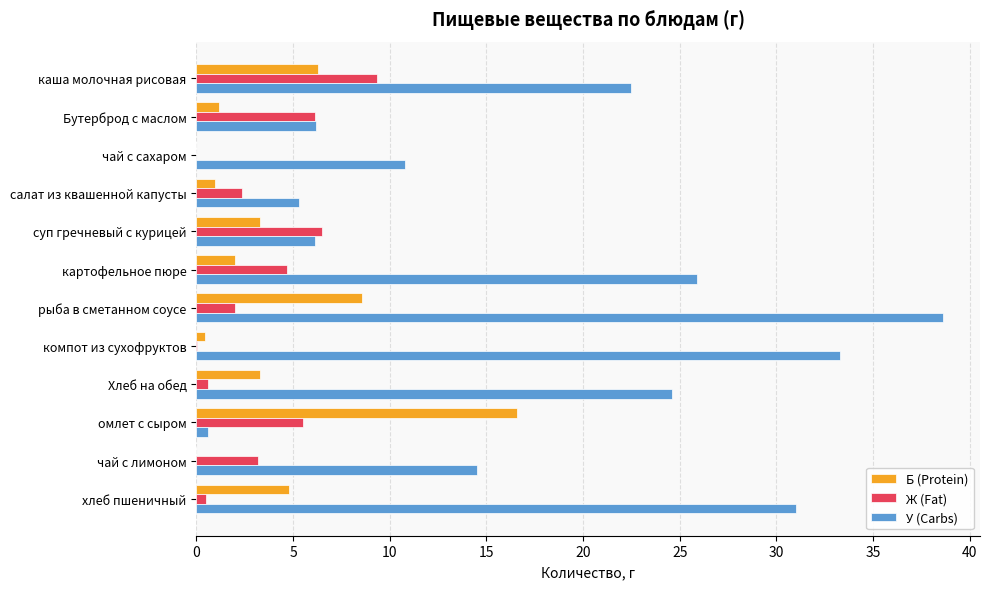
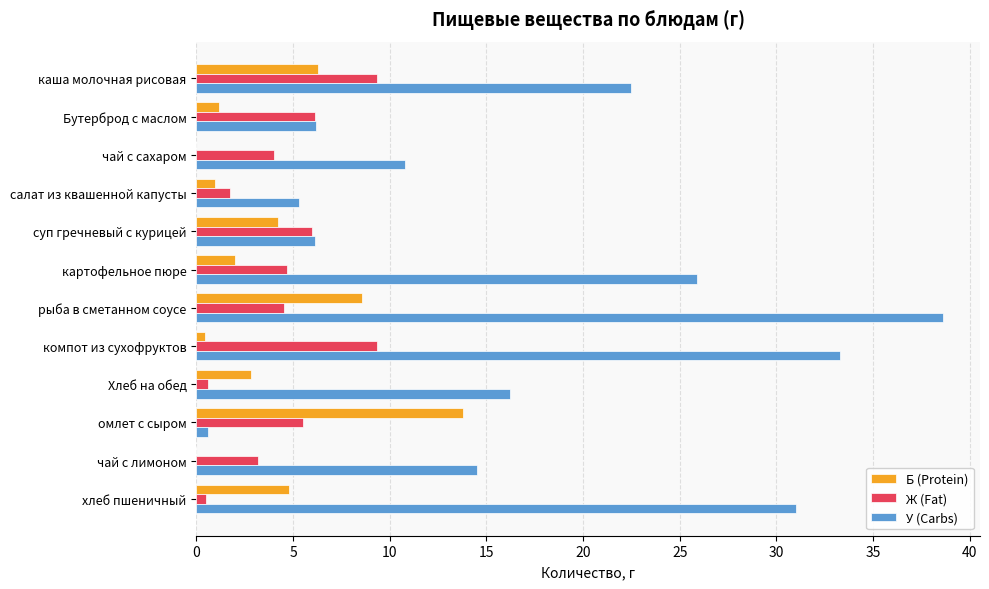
  {
    "Б (Protein)": {
      "каша молочная рисовая": 6.3,
      "Бутерброд с маслом": 1.2,
      "чай с сахаром": 0.0,
      "салат из квашенной капусты": 1.0,
-     "суп гречневый с курицей": 3.3,
+     "суп гречневый с курицей": 4.2,
      "картофельное пюре": 2.0,
      "рыба в сметанном соусе": 8.5,
      "компот из сухофруктов": 0.4,
-     "Хлеб на обед": 3.3,
-     "омлет с сыром": 16.6,
+     "Хлеб на обед": 2.8,
+     "омлет с сыром": 13.8,
      "чай с лимоном": 0.0,
      "хлеб пшеничный": 4.8
    },
    "Ж (Fat)": {
      "каша молочная рисовая": 9.4,
      "Бутерброд с маслом": 6.1,
-     "чай с сахаром": 0,
-     "салат из квашенной капусты": 2.4,
-     "суп гречневый с курицей": 6.5,
+     "чай с сахаром": 4,
+     "салат из квашенной капусты": 1.8,
+     "суп гречневый с курицей": 6.0,
      "картофельное пюре": 4.7,
-     "рыба в сметанном соусе": 2.0,
-     "компот из сухофруктов": 0.0,
+     "рыба в сметанном соусе": 4.6,
+     "компот из сухофруктов": 9.4,
      "Хлеб на обед": 0.6,
      "омлет с сыром": 5.5,
      "чай с лимоном": 3.2,
      "хлеб пшеничный": 0.5
    },
    "У (Carbs)": {
      "каша молочная рисовая": 22.5,
      "Бутерброд с маслом": 6.2,
      "чай с сахаром": 10.8,
      "салат из квашенной капусты": 5.3,
      "суп гречневый с курицей": 6.1,
      "картофельное пюре": 25.9,
      "рыба в сметанном соусе": 38.6,
      "компот из сухофруктов": 33.3,
-     "Хлеб на обед": 24.6,
+     "Хлеб на обед": 16.2,
      "омлет с сыром": 0.6,
      "чай с лимоном": 14.5,
      "хлеб пшеничный": 31.0
    }
  }
